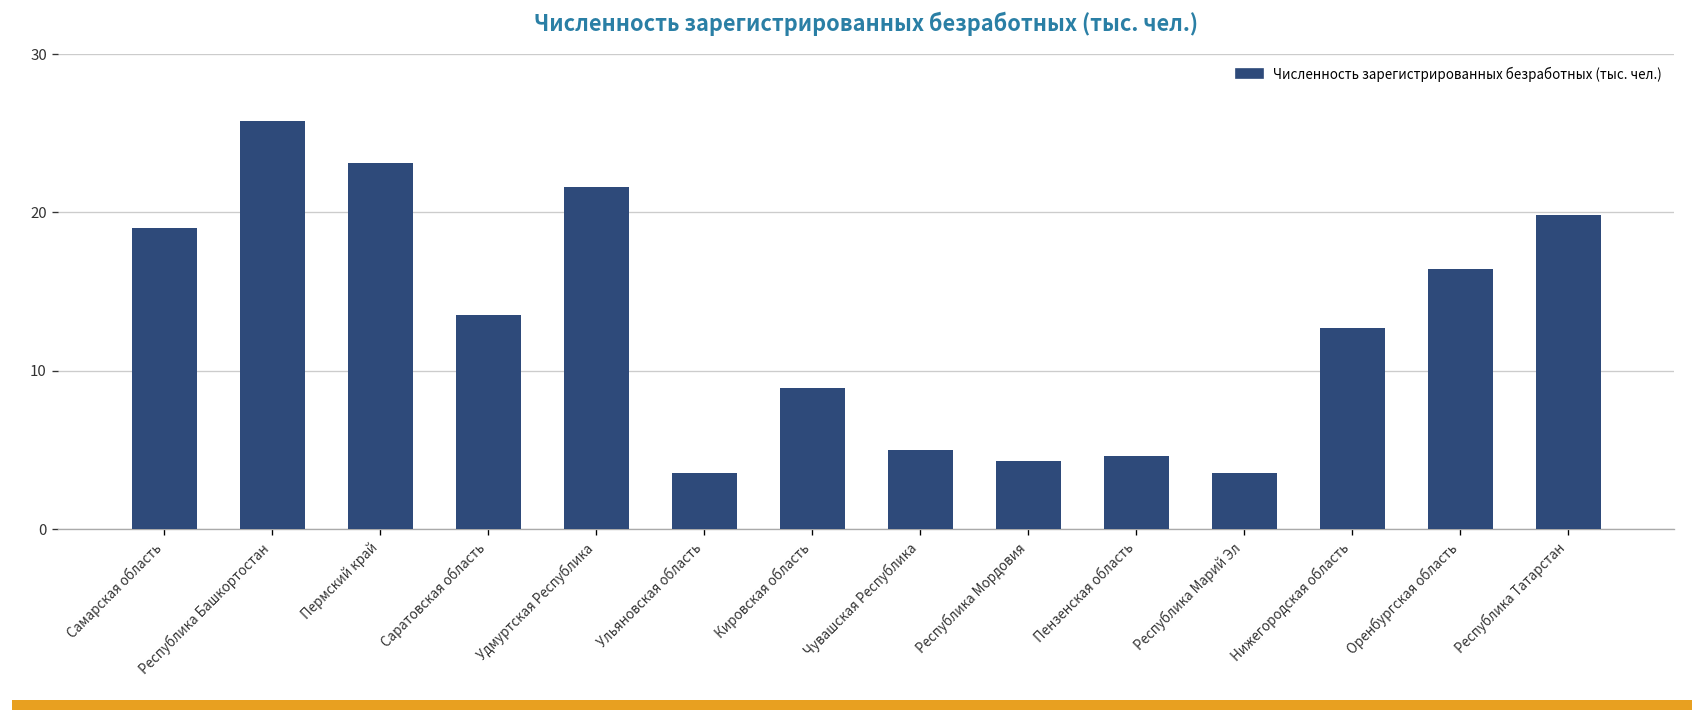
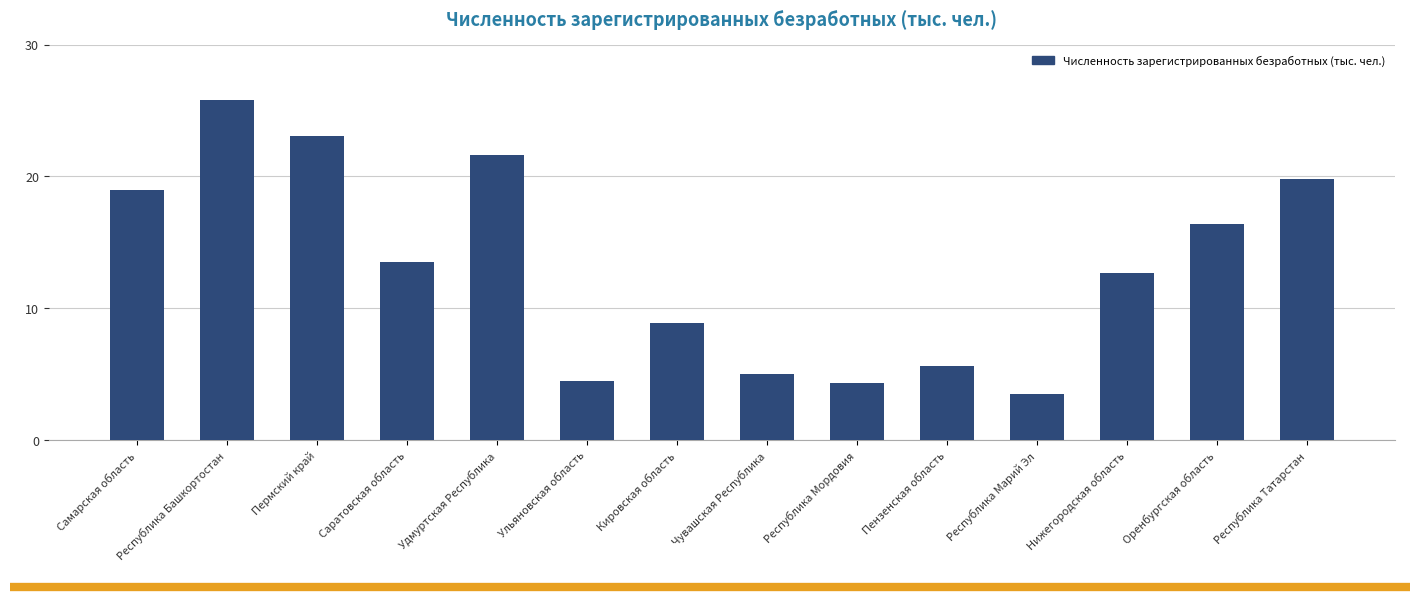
  {
    "Самарская область": 19.0,
    "Республика Башкортостан": 25.8,
    "Пермский край": 23.1,
    "Саратовская область": 13.5,
    "Удмуртская Республика": 21.6,
-   "Ульяновская область": 3.5,
+   "Ульяновская область": 4.5,
    "Кировская область": 8.9,
    "Чувашская Республика": 5.0,
    "Республика Мордовия": 4.3,
-   "Пензенская область": 4.6,
+   "Пензенская область": 5.6,
    "Республика Марий Эл": 3.5,
    "Нижегородская область": 12.7,
    "Оренбургская область": 16.4,
    "Республика Татарстан": 19.8
  }
